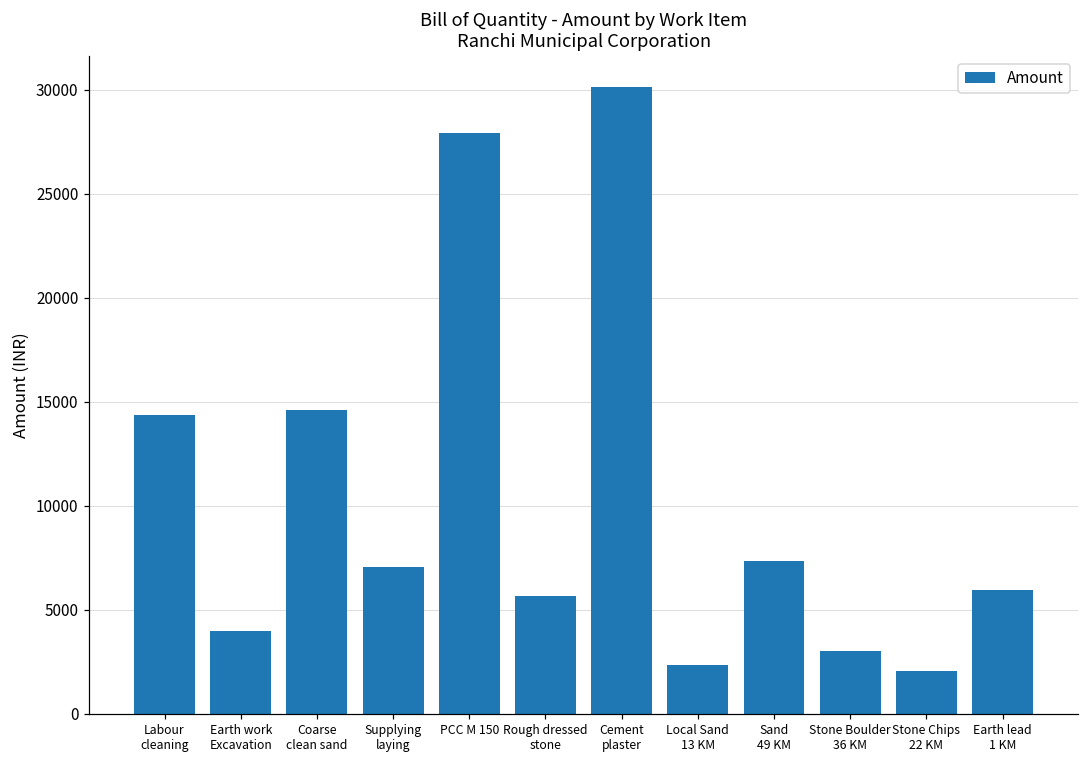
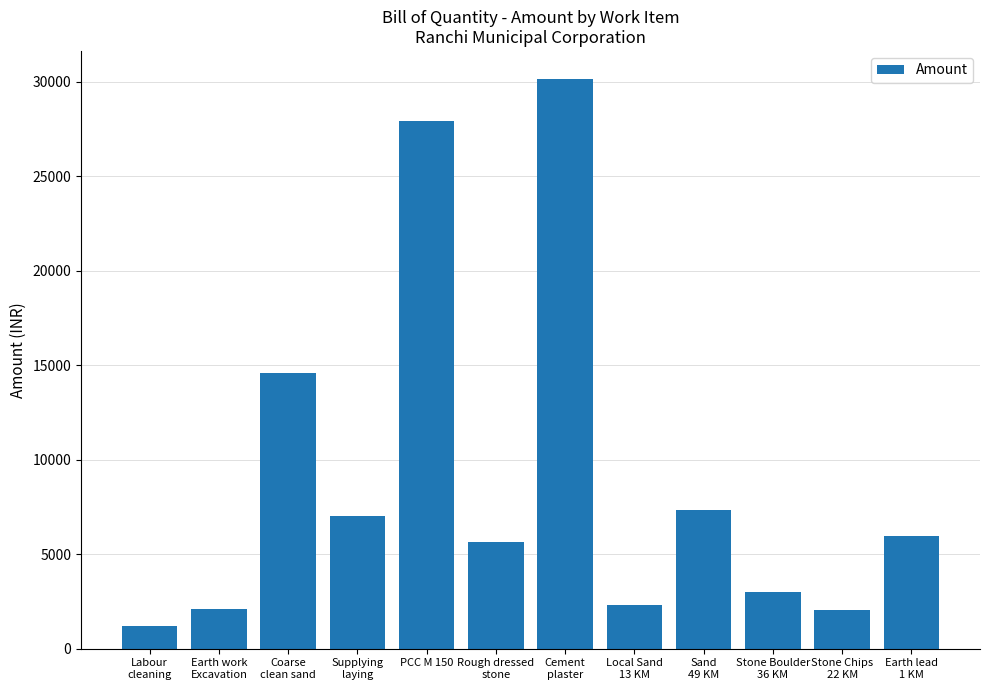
  {
-   "Labour cleaning": 14400,
-   "Earth work Excavation": 4000,
+   "Labour cleaning": 1200,
+   "Earth work Excavation": 2100,
    "Coarse clean sand": 14600,
    "Supplying laying": 7000,
    "PCC M 150": 27900,
    "Rough dressed stone": 5700,
    "Cement plaster": 30100,
    "Local Sand 13 KM": 2300,
    "Sand 49 KM": 7300,
    "Stone Boulder 36 KM": 3000,
    "Stone Chips 22 KM": 2000,
    "Earth lead 1 KM": 5900
  }
